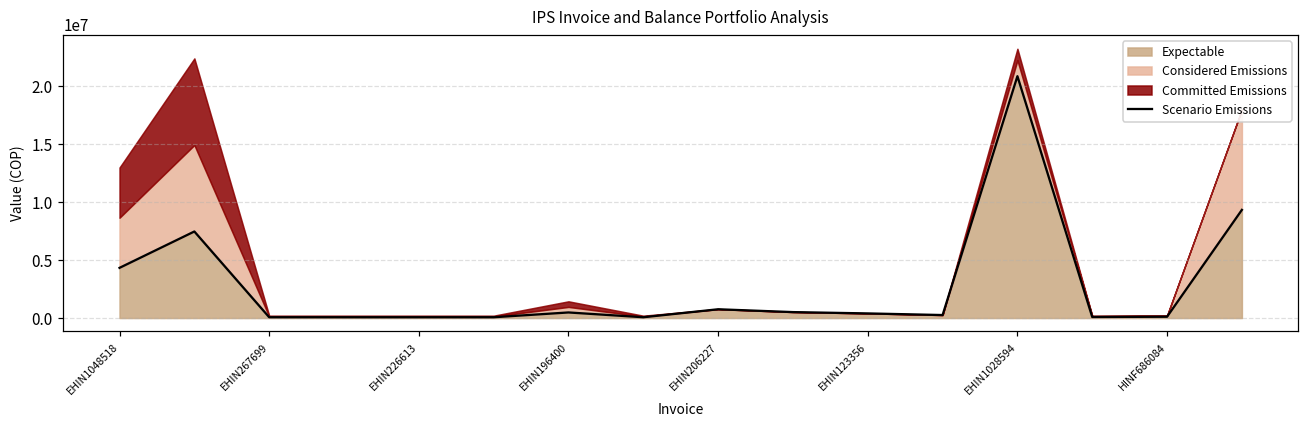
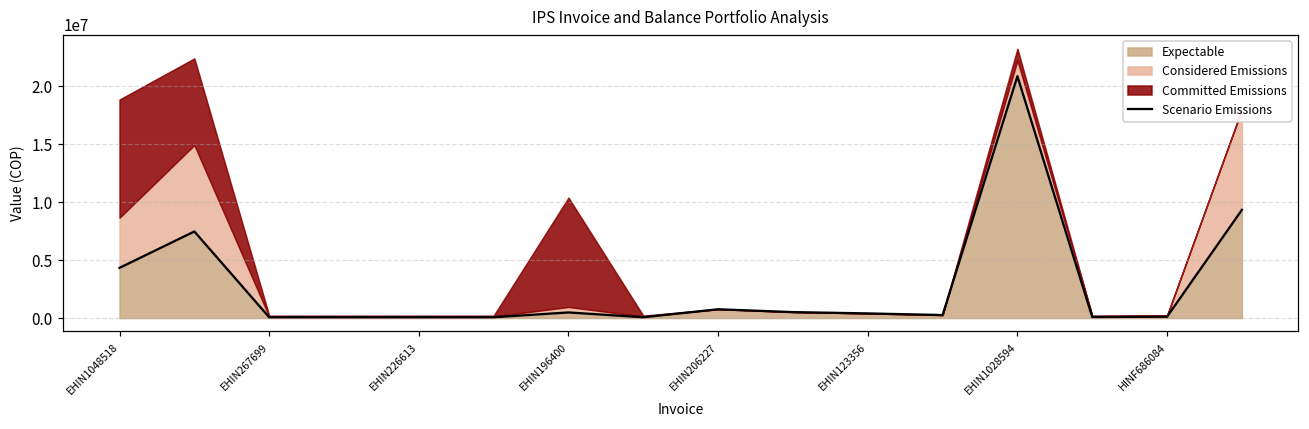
  {
    "Committed Emissions": {
-     "EHIN1048518": 4300000,
-     "EHIN196400": 500000,
+     "EHIN1048518": 10200000,
+     "EHIN196400": 9400000,
      "EHIN1028594": 1000000
    }
  }
